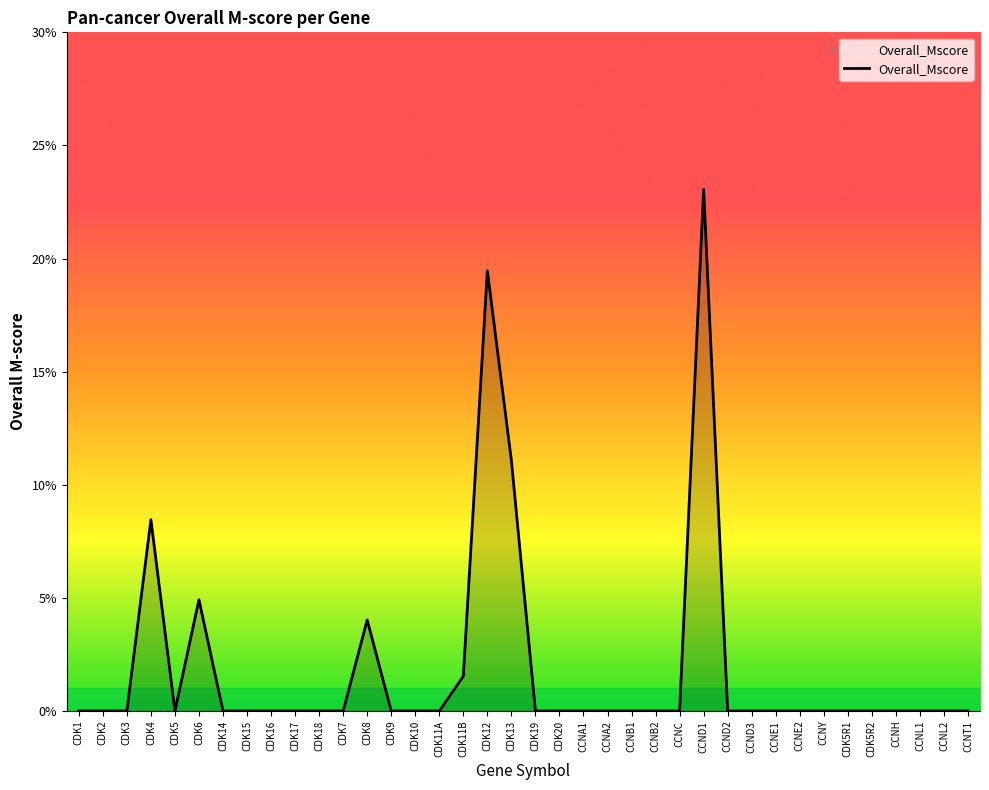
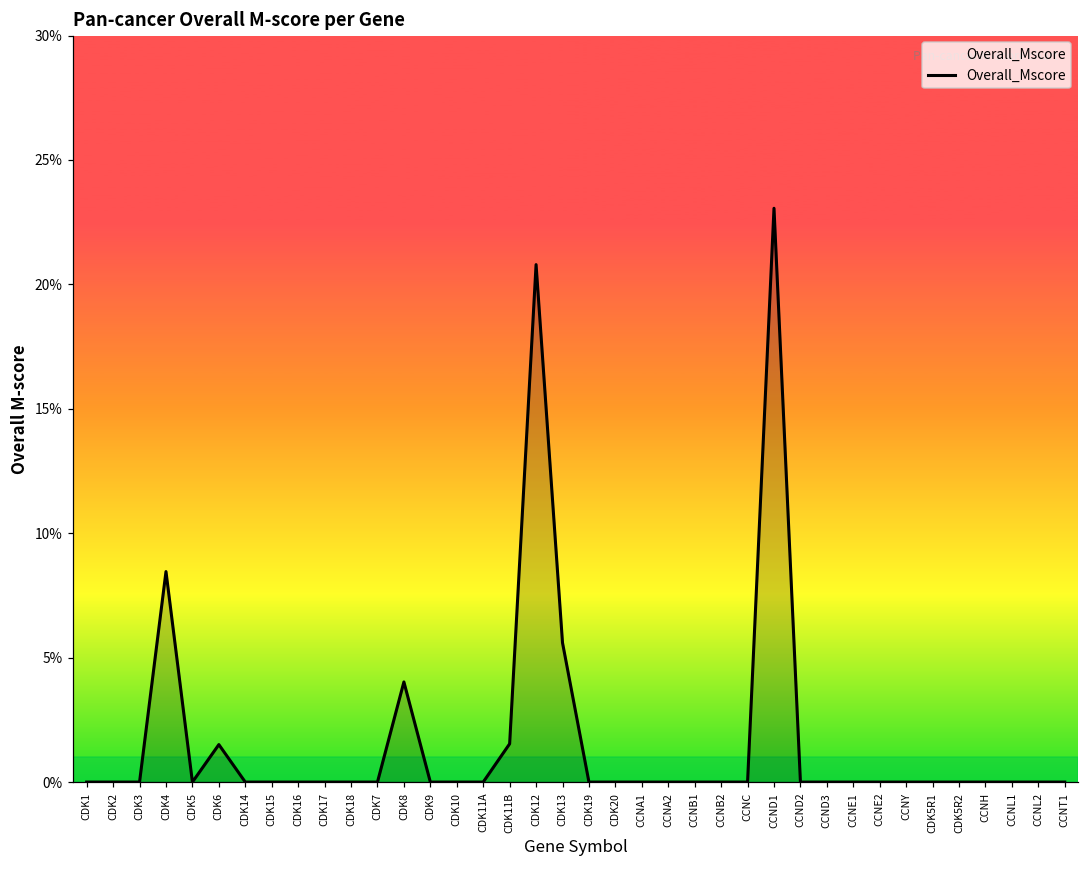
  {
    "CDK4": "8.5%",
-   "CDK6": "4.9%",
+   "CDK6": "1.5%",
    "CDK8": "4.0%",
    "CDK11B": "1.5%",
-   "CDK12": "19.5%",
-   "CDK13": "11.1%",
+   "CDK12": "20.8%",
+   "CDK13": "5.6%",
    "CCND1": "23.1%"
  }
